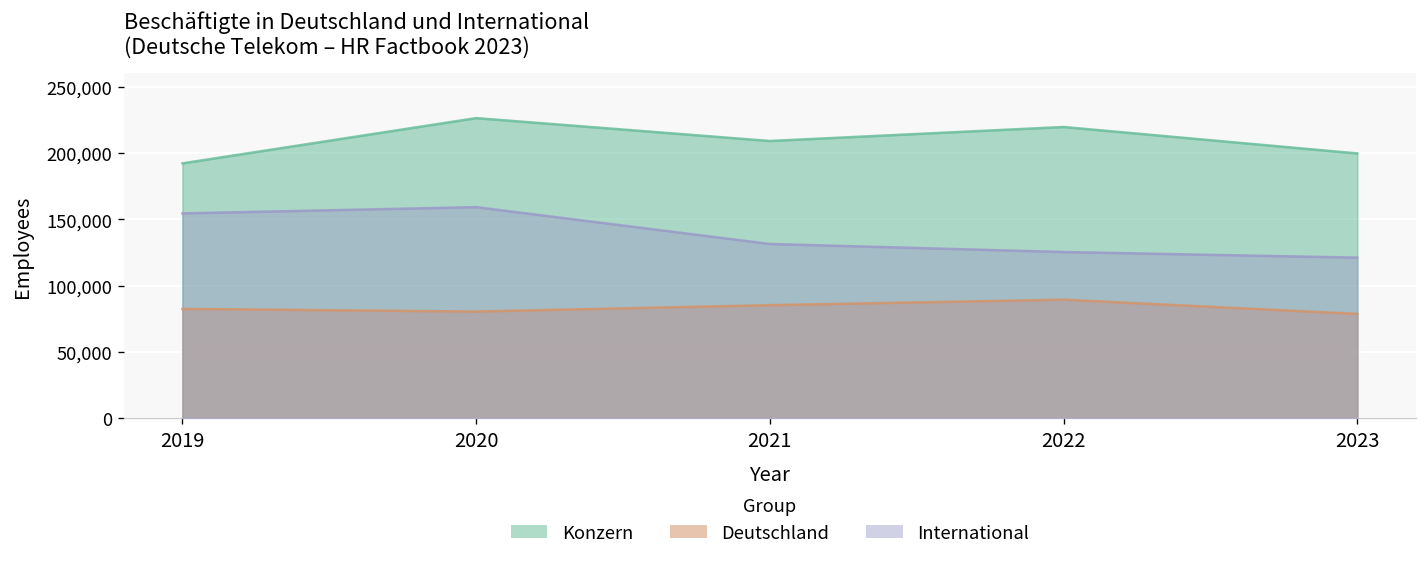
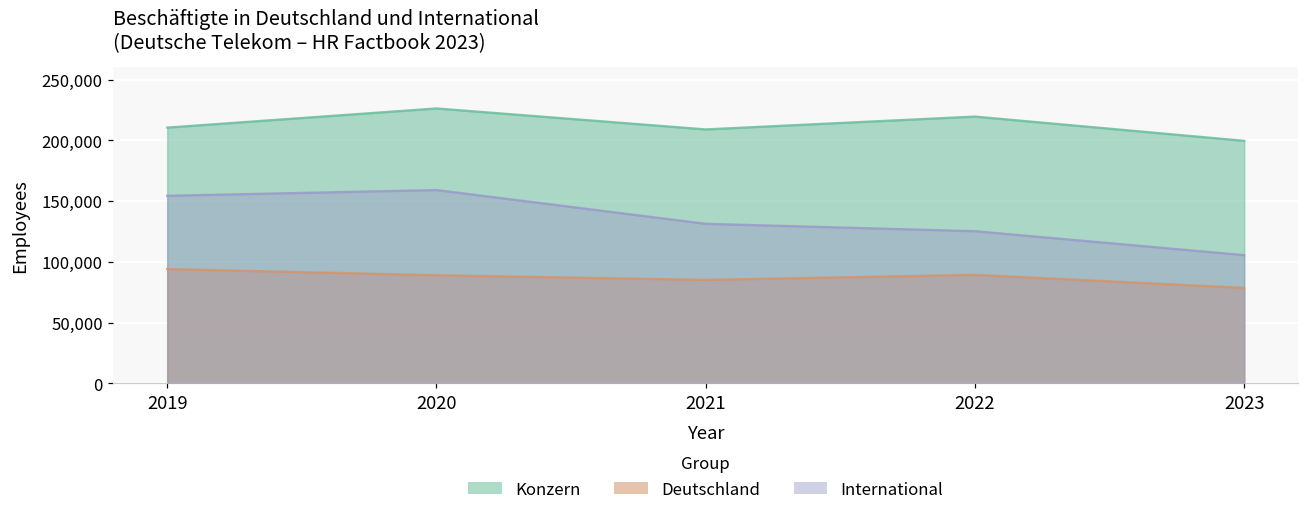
  {
    "Konzern": {
-     "2019": "192,000",
+     "2019": "211,000",
      "2020": "226,000",
      "2021": "209,000",
      "2022": "220,000",
      "2023": "200,000"
    },
    "Deutschland": {
-     "2019": "82,000",
-     "2020": "80,000",
+     "2019": "94,000",
+     "2020": "89,000",
      "2021": "85,000",
      "2022": "89,000",
      "2023": "79,000"
    },
    "International": {
      "2019": "154,000",
      "2020": "159,000",
      "2021": "131,000",
      "2022": "125,000",
-     "2023": "121,000"
+     "2023": "106,000"
    }
  }
